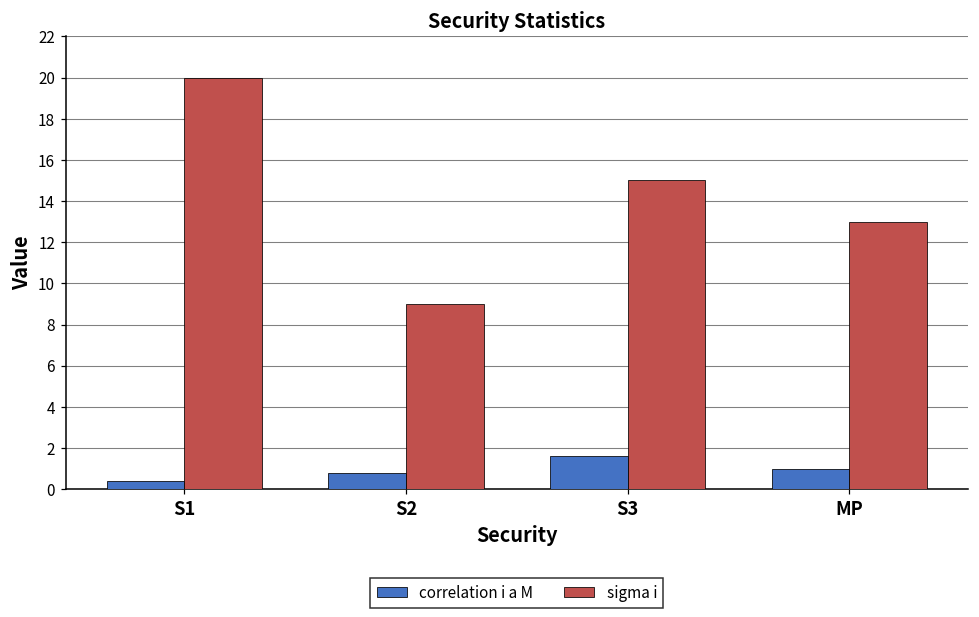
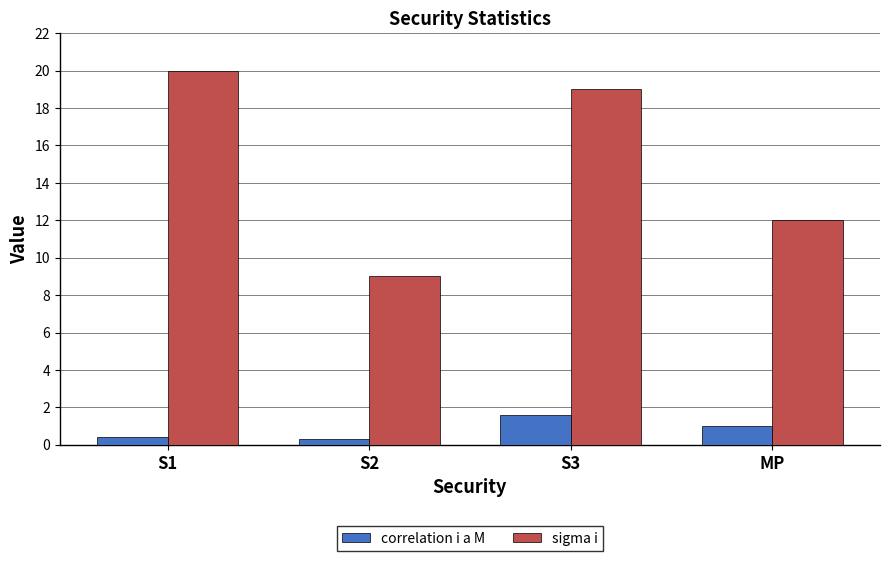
  {
    "correlation i a M": {
      "S1": 0.4,
-     "S2": 0.8,
+     "S2": 0.3,
      "S3": 1.6,
      "MP": 1.0
    },
    "sigma i": {
      "S1": 20,
      "S2": 9,
-     "S3": 15,
-     "MP": 13
+     "S3": 19,
+     "MP": 12
    }
  }
